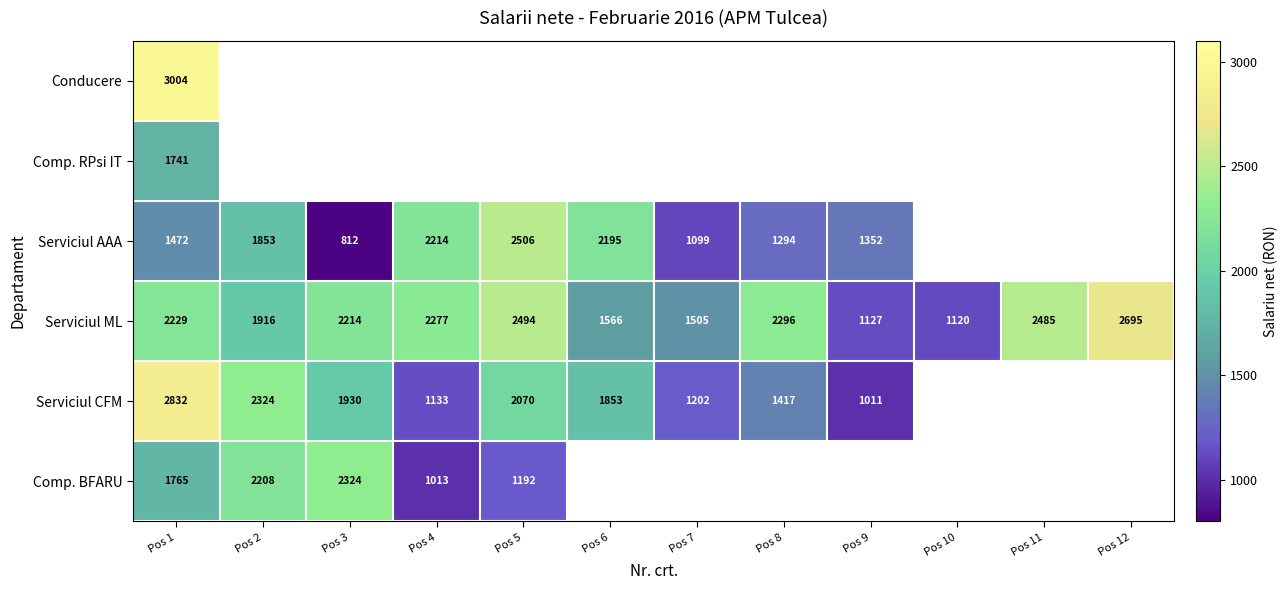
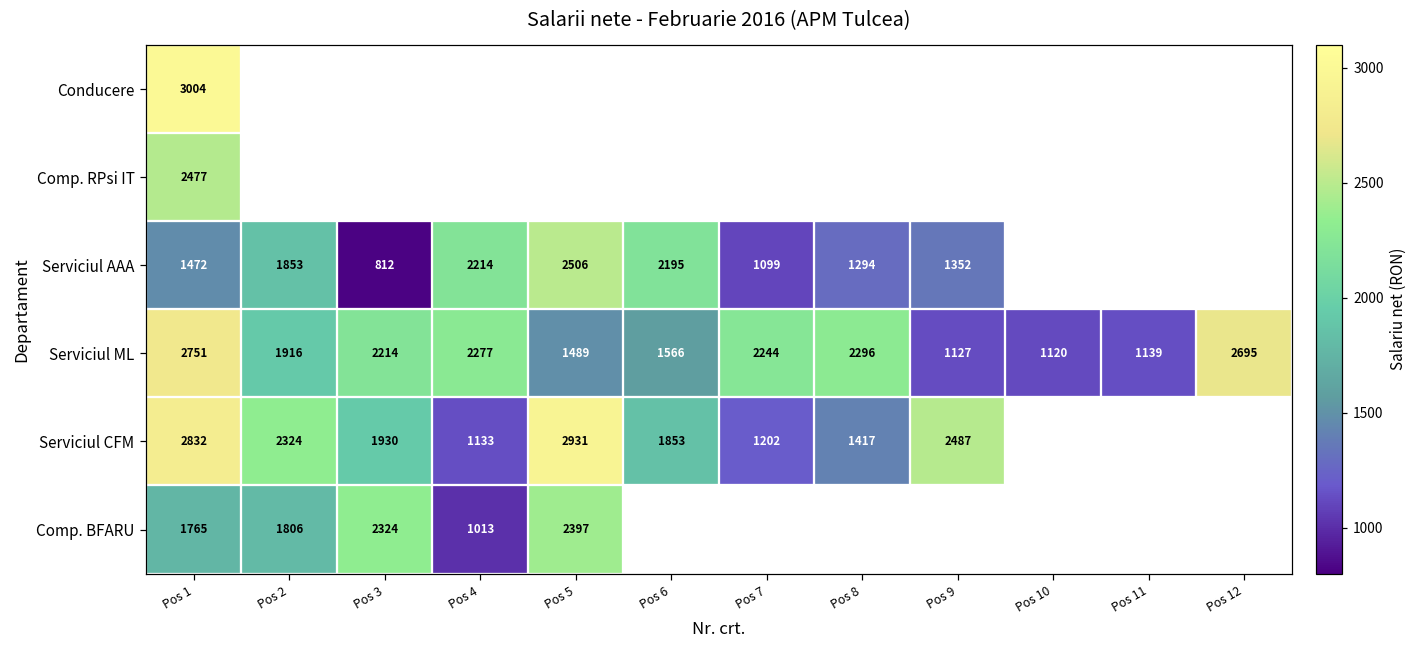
  {
    "Conducere": {
      "Pos 1": 3004
    },
    "Comp. RPsi IT": {
-     "Pos 1": 1741
+     "Pos 1": 2477
    },
    "Serviciul AAA": {
      "Pos 1": 1472,
      "Pos 2": 1853,
      "Pos 3": 812,
      "Pos 4": 2214,
      "Pos 5": 2506,
      "Pos 6": 2195,
      "Pos 7": 1099,
      "Pos 8": 1294,
      "Pos 9": 1352
    },
    "Serviciul ML": {
-     "Pos 1": 2229,
+     "Pos 1": 2751,
      "Pos 2": 1916,
      "Pos 3": 2214,
      "Pos 4": 2277,
-     "Pos 5": 2494,
+     "Pos 5": 1489,
      "Pos 6": 1566,
-     "Pos 7": 1505,
+     "Pos 7": 2244,
      "Pos 8": 2296,
      "Pos 9": 1127,
      "Pos 10": 1120,
-     "Pos 11": 2485,
+     "Pos 11": 1139,
      "Pos 12": 2695
    },
    "Serviciul CFM": {
      "Pos 1": 2832,
      "Pos 2": 2324,
      "Pos 3": 1930,
      "Pos 4": 1133,
-     "Pos 5": 2070,
+     "Pos 5": 2931,
      "Pos 6": 1853,
      "Pos 7": 1202,
      "Pos 8": 1417,
-     "Pos 9": 1011
+     "Pos 9": 2487
    },
    "Comp. BFARU": {
      "Pos 1": 1765,
-     "Pos 2": 2208,
+     "Pos 2": 1806,
      "Pos 3": 2324,
      "Pos 4": 1013,
-     "Pos 5": 1192
+     "Pos 5": 2397
    }
  }
